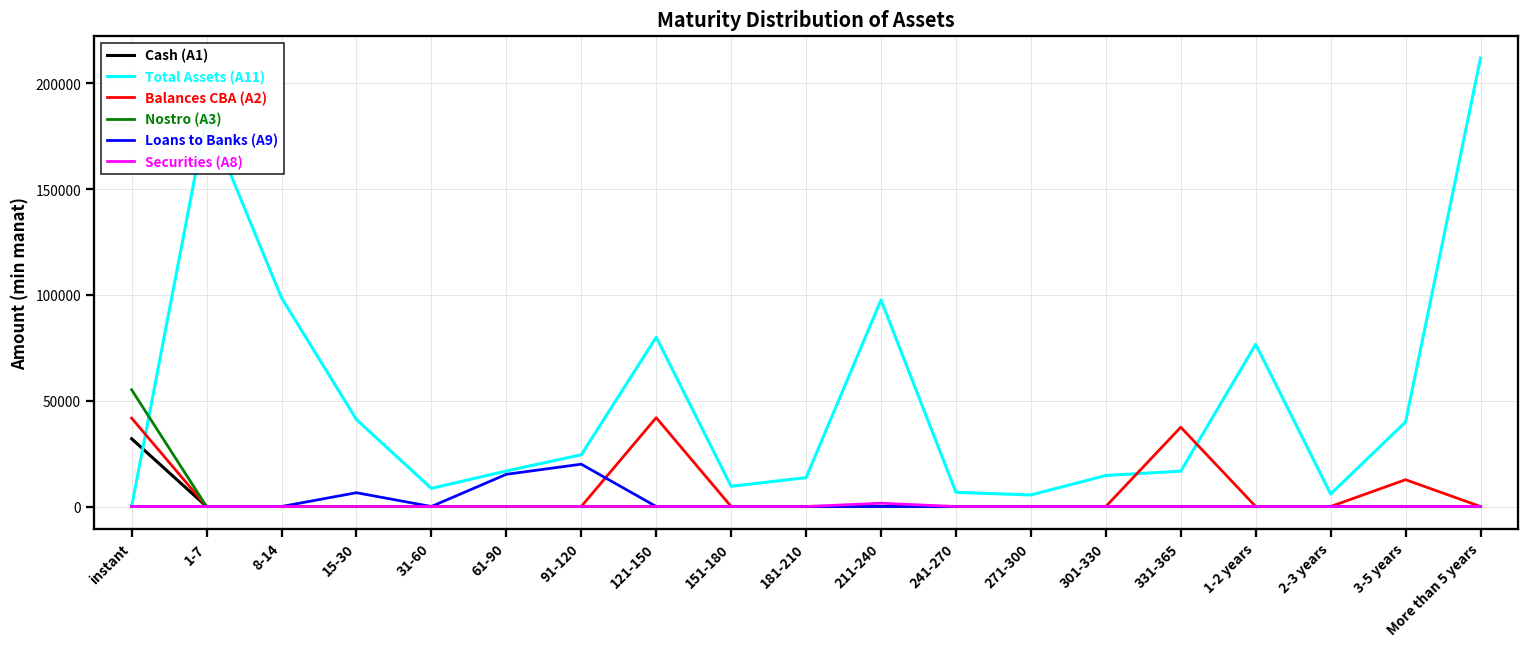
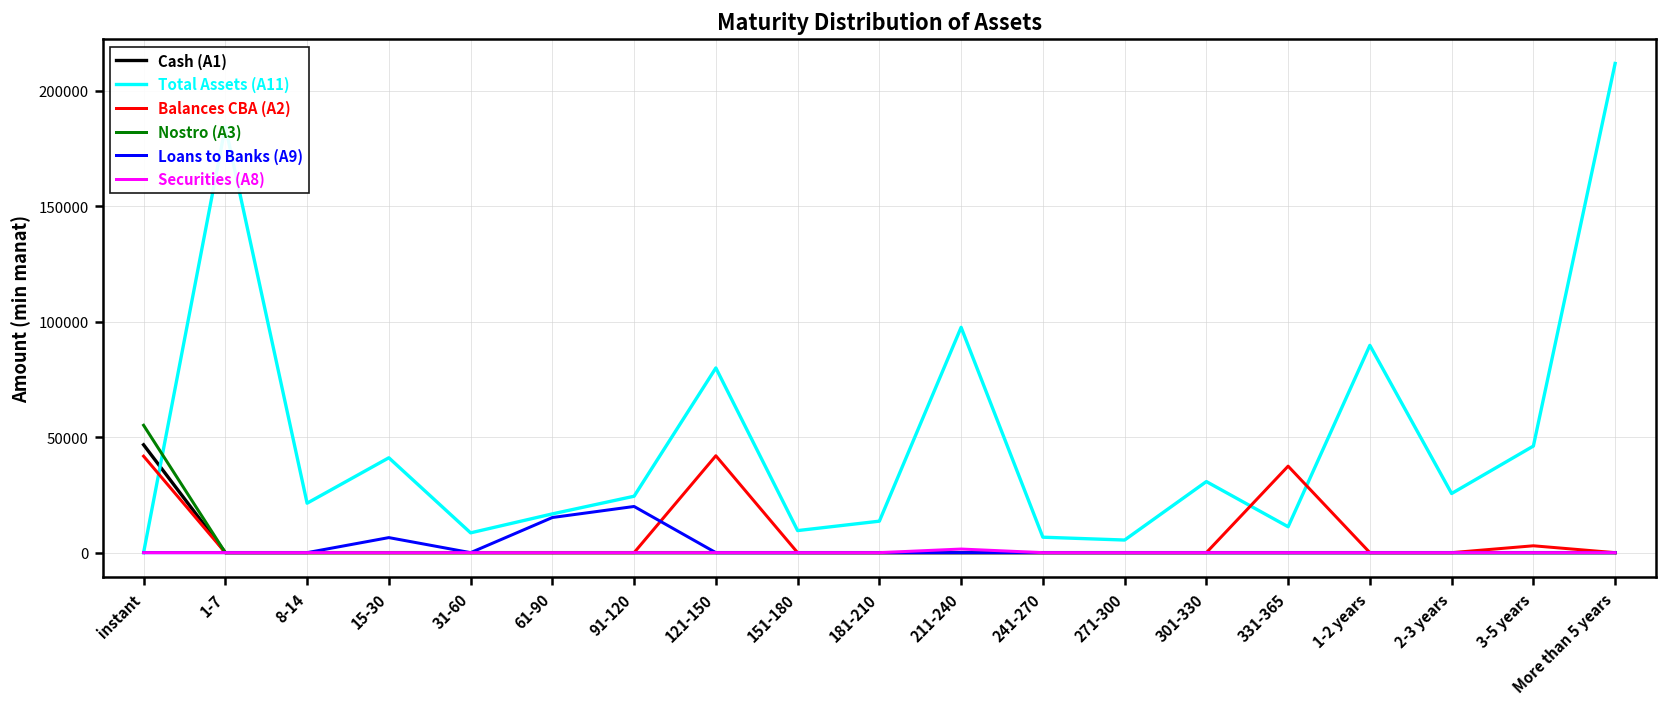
  {
    "Cash (A1)": {
-     "instant": 32000
+     "instant": 47000
    },
    "Total Assets (A11)": {
-     "8-14": 99000,
+     "8-14": 21000,
      "15-30": 41000,
      "31-60": 9000,
      "61-90": 17000,
      "91-120": 24000,
      "121-150": 80000,
      "151-180": 10000,
      "181-210": 14000,
      "211-240": 98000,
      "241-270": 7000,
      "271-300": 5000,
-     "301-330": 15000,
-     "331-365": 17000,
-     "1-2 years": 77000,
-     "2-3 years": 6000,
-     "3-5 years": 40000,
+     "301-330": 31000,
+     "331-365": 11000,
+     "1-2 years": 90000,
+     "2-3 years": 26000,
+     "3-5 years": 46000,
      "More than 5 years": 212000
    },
    "Balances CBA (A2)": {
      "instant": 42000,
      "121-150": 42000,
      "331-365": 37000,
-     "3-5 years": 13000
+     "3-5 years": 3000
    },
    "Nostro (A3)": {
      "instant": 55000
    },
    "Loans to Banks (A9)": {
      "15-30": 7000,
      "61-90": 15000,
      "91-120": 20000
    },
    "Securities (A8)": {
      "211-240": 2000
    }
  }
